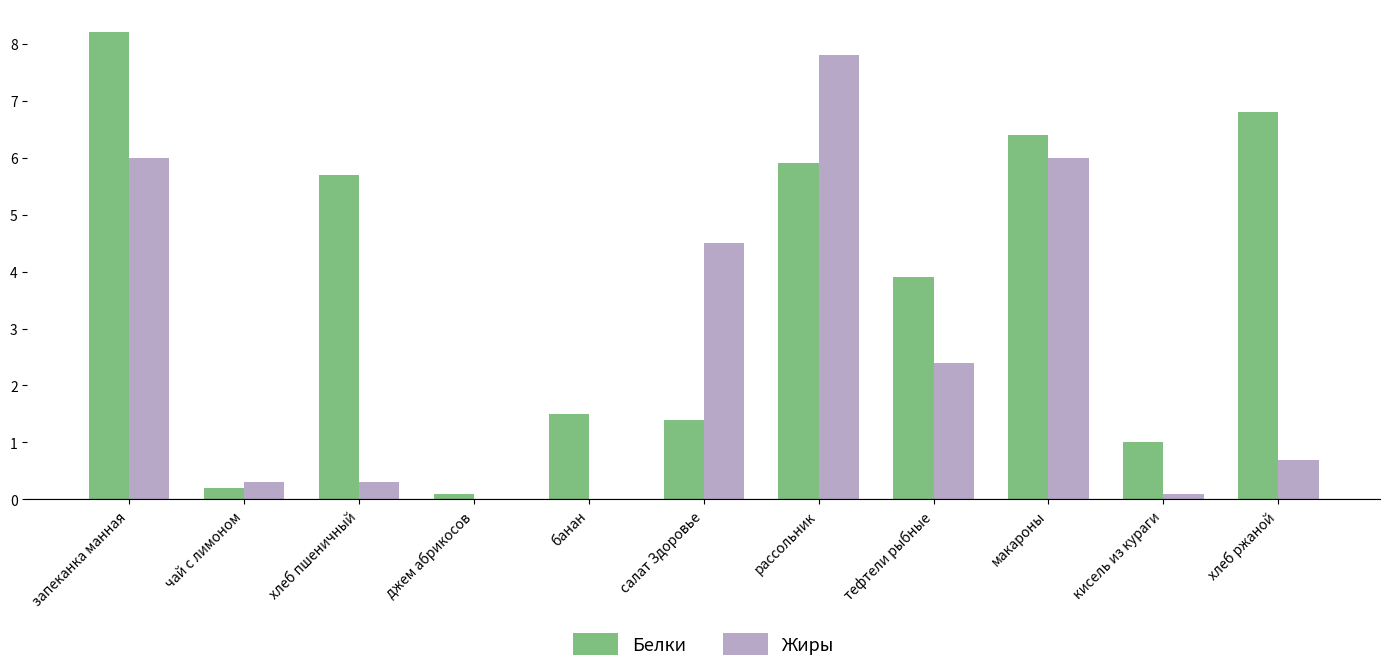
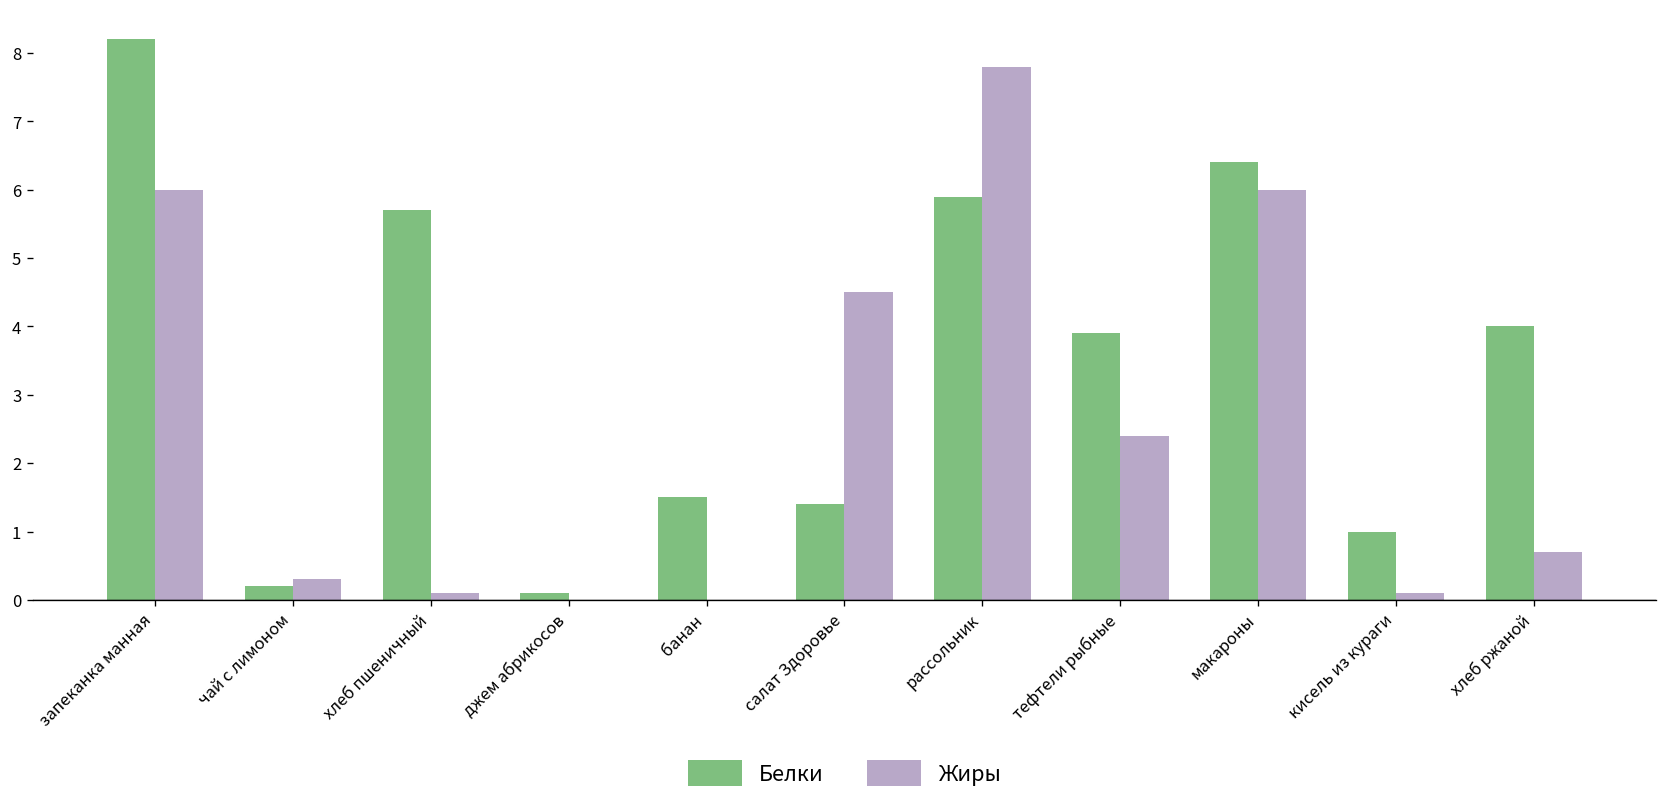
  {
    "Белки": {
      "запеканка манная": 8.2,
      "чай с лимоном": 0.2,
      "хлеб пшеничный": 5.7,
      "джем абрикосов": 0.1,
      "банан": 1.5,
      "салат Здоровье": 1.4,
      "рассольник": 5.9,
      "тефтели рыбные": 3.9,
      "макароны": 6.4,
      "кисель из кураги": 1.0,
-     "хлеб ржаной": 6.8
+     "хлеб ржаной": 4.0
    },
    "Жиры": {
      "запеканка манная": 6.0,
      "чай с лимоном": 0.3,
-     "хлеб пшеничный": 0.3,
+     "хлеб пшеничный": 0.1,
      "джем абрикосов": 0.0,
      "банан": 0.0,
      "салат Здоровье": 4.5,
      "рассольник": 7.8,
      "тефтели рыбные": 2.4,
      "макароны": 6.0,
      "кисель из кураги": 0.1,
      "хлеб ржаной": 0.7
    }
  }
